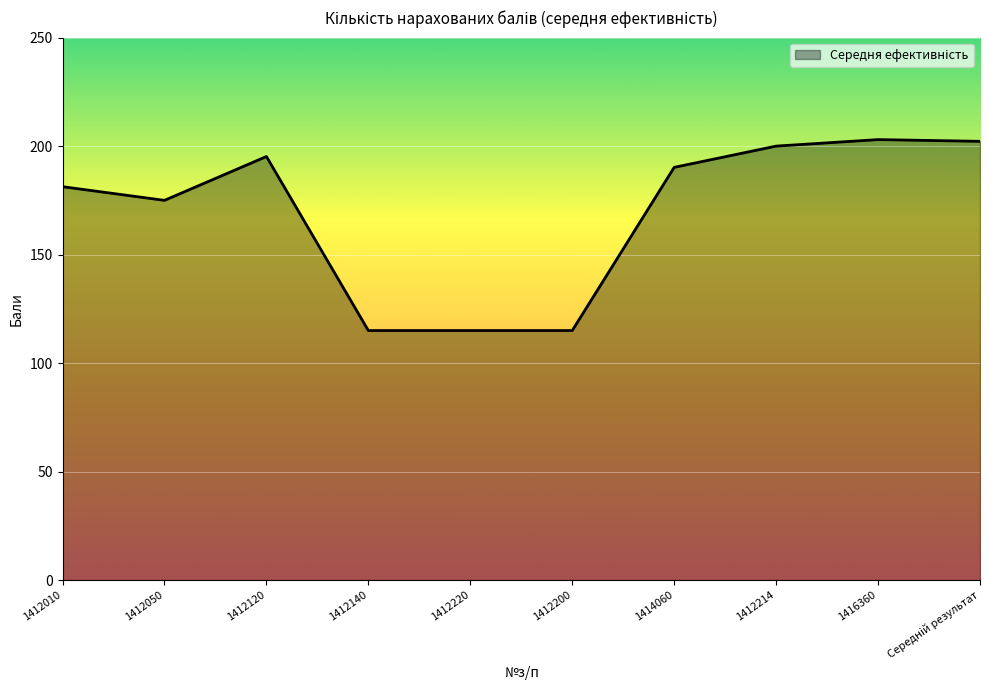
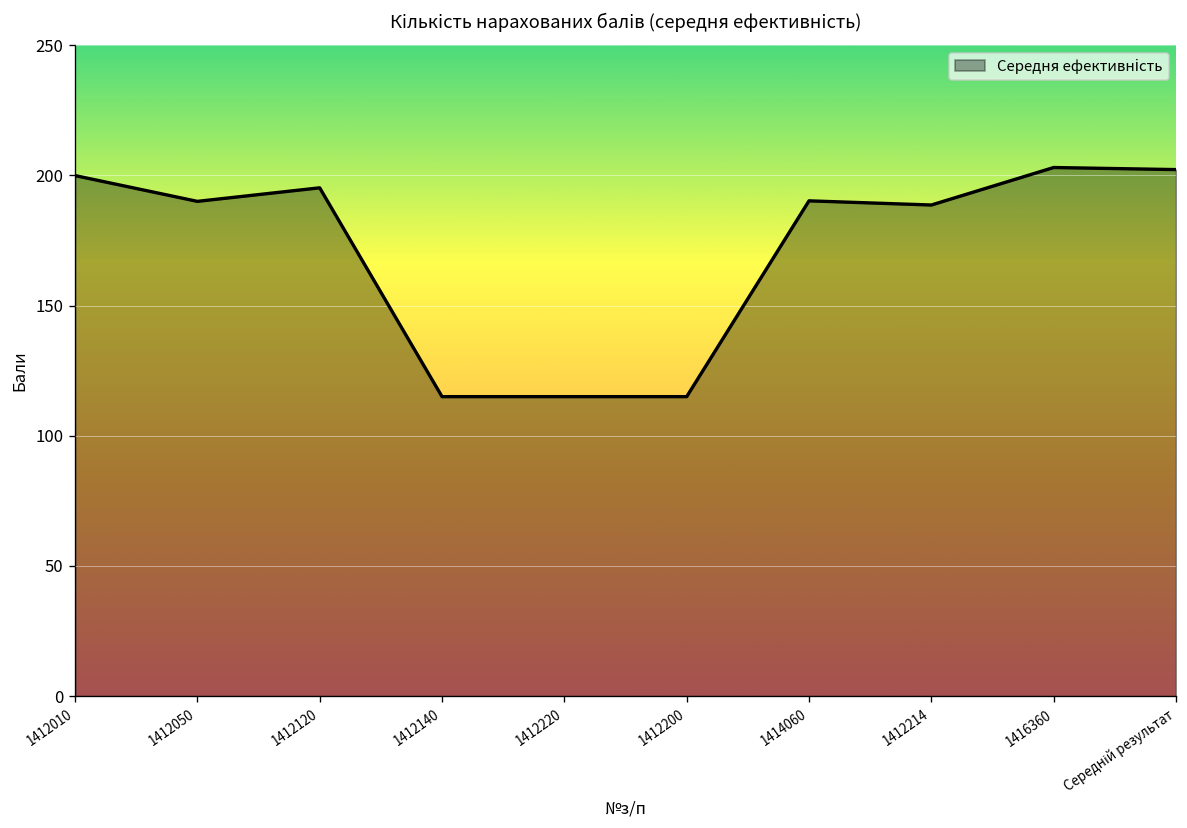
  {
-   "1412010": 181,
-   "1412050": 175,
+   "1412010": 200,
+   "1412050": 190,
    "1412120": 195,
    "1412140": 115,
    "1412220": 115,
    "1412200": 115,
    "1414060": 190,
-   "1412214": 200,
+   "1412214": 189,
    "1416360": 203,
    "Середній результат": 202
  }
